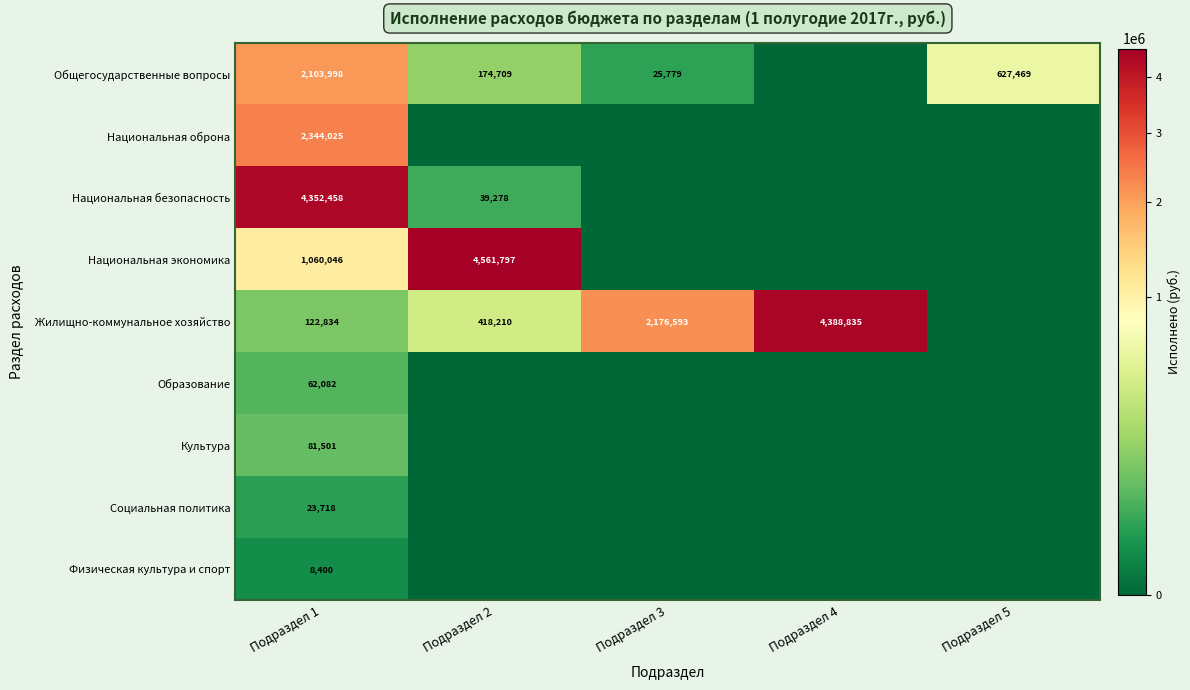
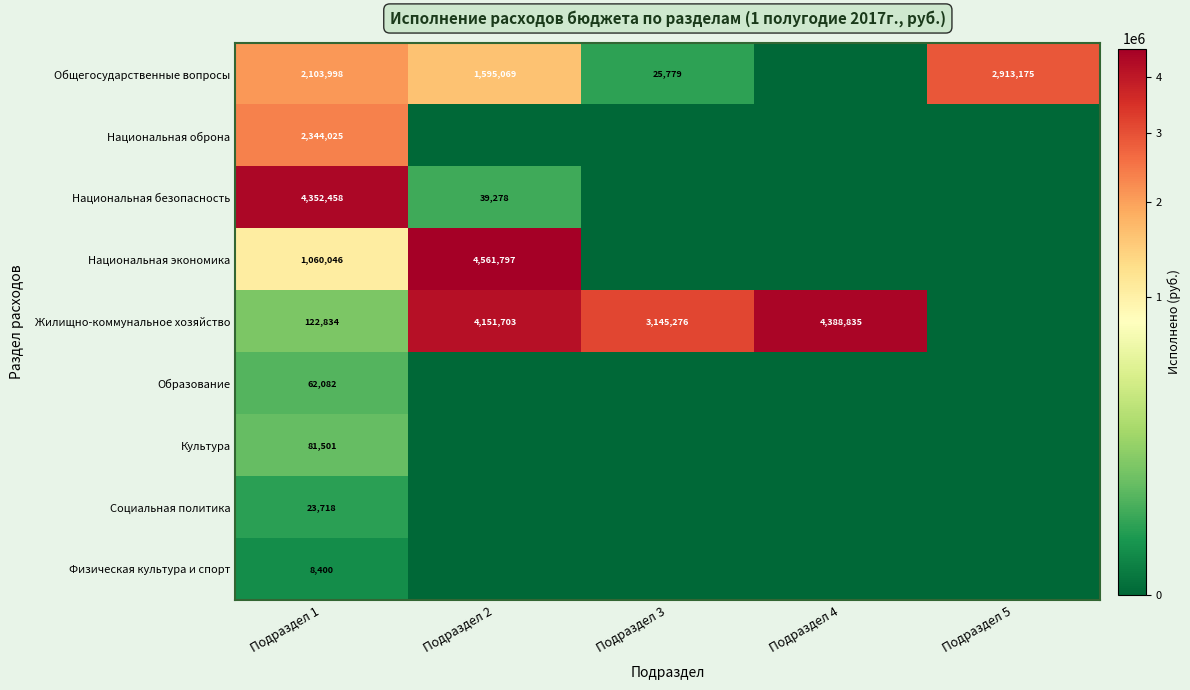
  {
    "Общегосударственные вопросы": {
      "Подраздел 1": "2,103,998",
-     "Подраздел 2": "174,709",
+     "Подраздел 2": "1,595,069",
      "Подраздел 3": "25,779",
-     "Подраздел 5": "627,469"
+     "Подраздел 5": "2,913,175"
    },
    "Национальная оброна": {
      "Подраздел 1": "2,344,025"
    },
    "Национальная безопасность": {
      "Подраздел 1": "4,352,458",
      "Подраздел 2": "39,278"
    },
    "Национальная экономика": {
      "Подраздел 1": "1,060,046",
      "Подраздел 2": "4,561,797"
    },
    "Жилищно-коммунальное хозяйство": {
      "Подраздел 1": "122,834",
-     "Подраздел 2": "418,210",
-     "Подраздел 3": "2,176,593",
+     "Подраздел 2": "4,151,703",
+     "Подраздел 3": "3,145,276",
      "Подраздел 4": "4,388,835"
    },
    "Образование": {
      "Подраздел 1": "62,082"
    },
    "Культура": {
      "Подраздел 1": "81,501"
    },
    "Социальная политика": {
      "Подраздел 1": "23,718"
    },
    "Физическая культура и спорт": {
      "Подраздел 1": "8,400"
    }
  }
